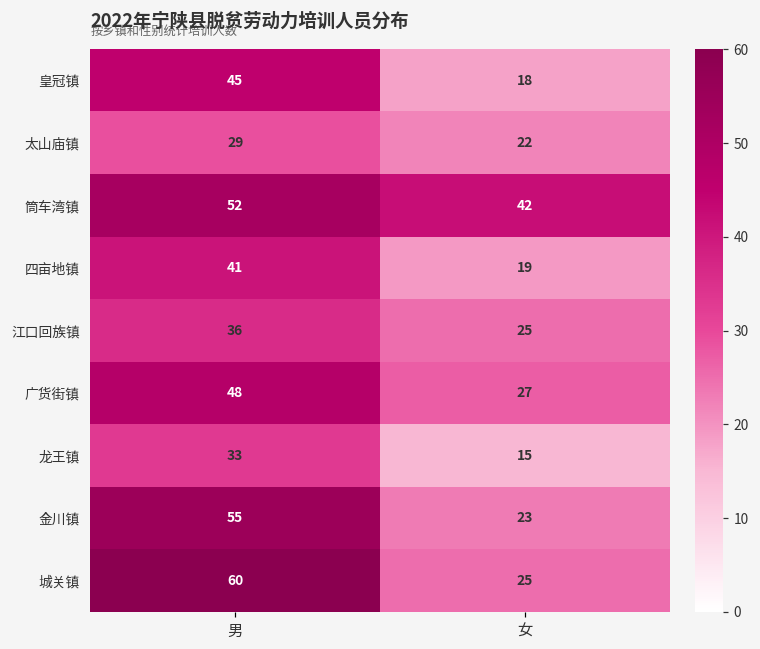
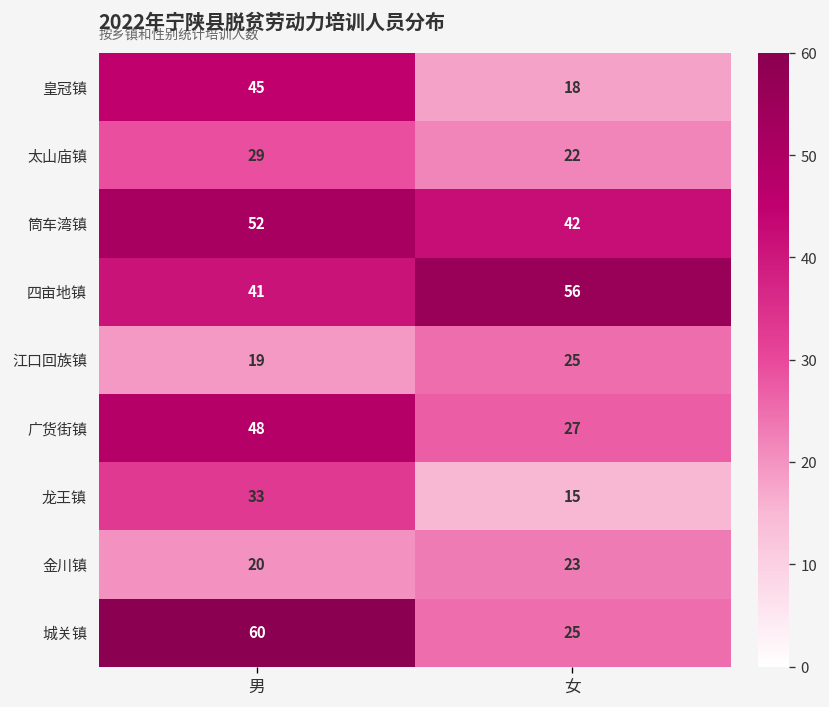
  {
    "皇冠镇": {
      "男": 45,
      "女": 18
    },
    "太山庙镇": {
      "男": 29,
      "女": 22
    },
    "筒车湾镇": {
      "男": 52,
      "女": 42
    },
    "四亩地镇": {
      "男": 41,
-     "女": 19
+     "女": 56
    },
    "江口回族镇": {
-     "男": 36,
+     "男": 19,
      "女": 25
    },
    "广货街镇": {
      "男": 48,
      "女": 27
    },
    "龙王镇": {
      "男": 33,
      "女": 15
    },
    "金川镇": {
-     "男": 55,
+     "男": 20,
      "女": 23
    },
    "城关镇": {
      "男": 60,
      "女": 25
    }
  }
